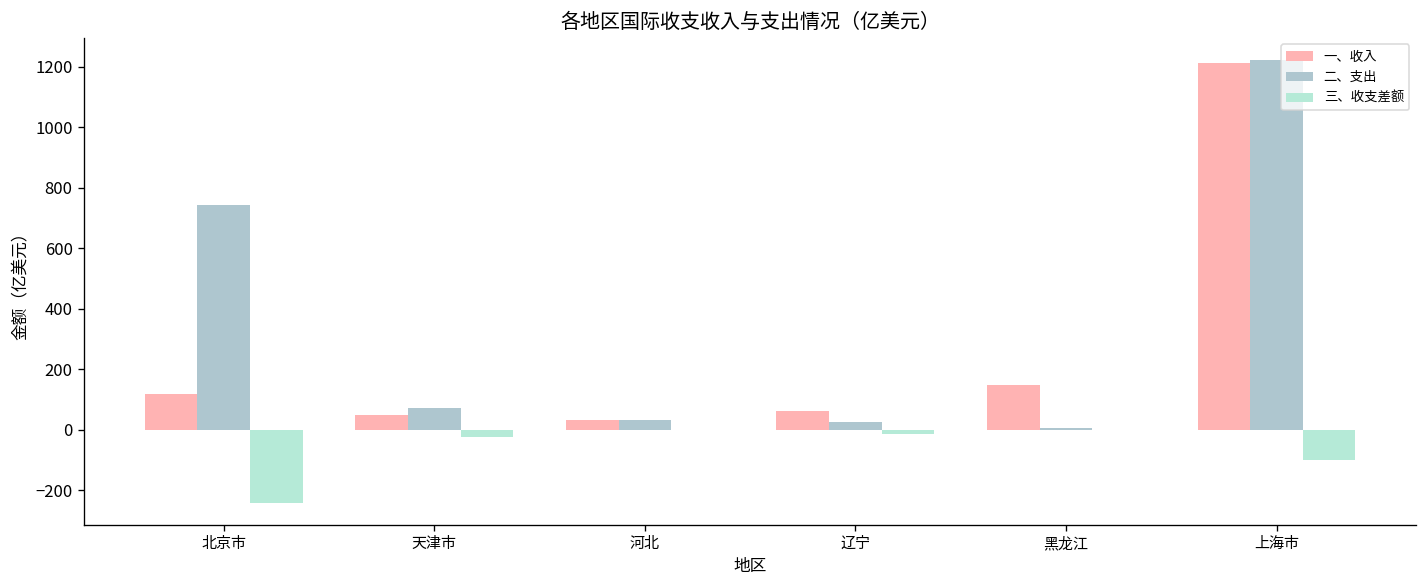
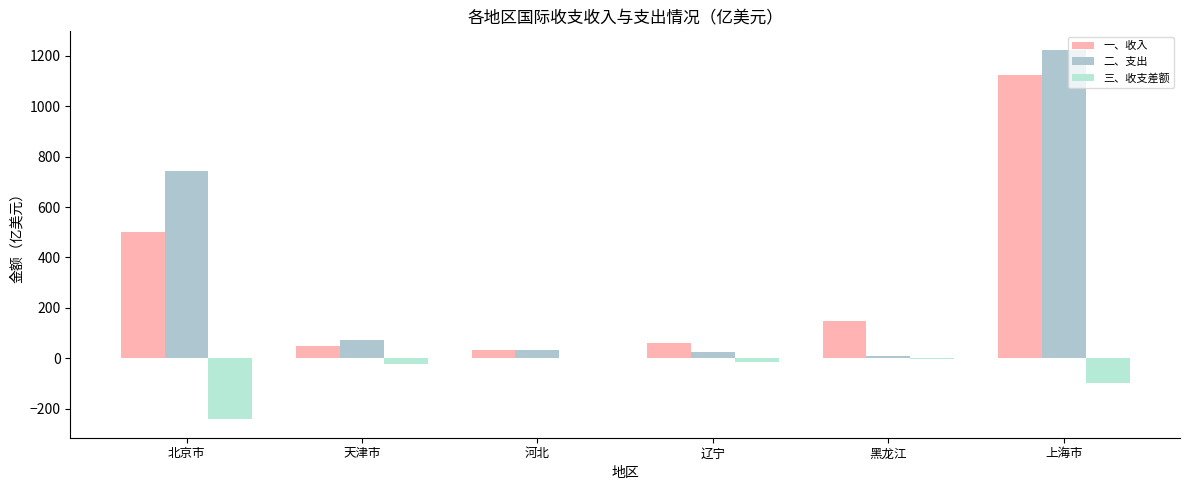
  {
    "一、收入": {
-     "北京市": 120,
+     "北京市": 500,
      "天津市": 50,
      "河北": 30,
      "辽宁": 60,
      "黑龙江": 150,
-     "上海市": 1210
+     "上海市": 1120
    }
  }
